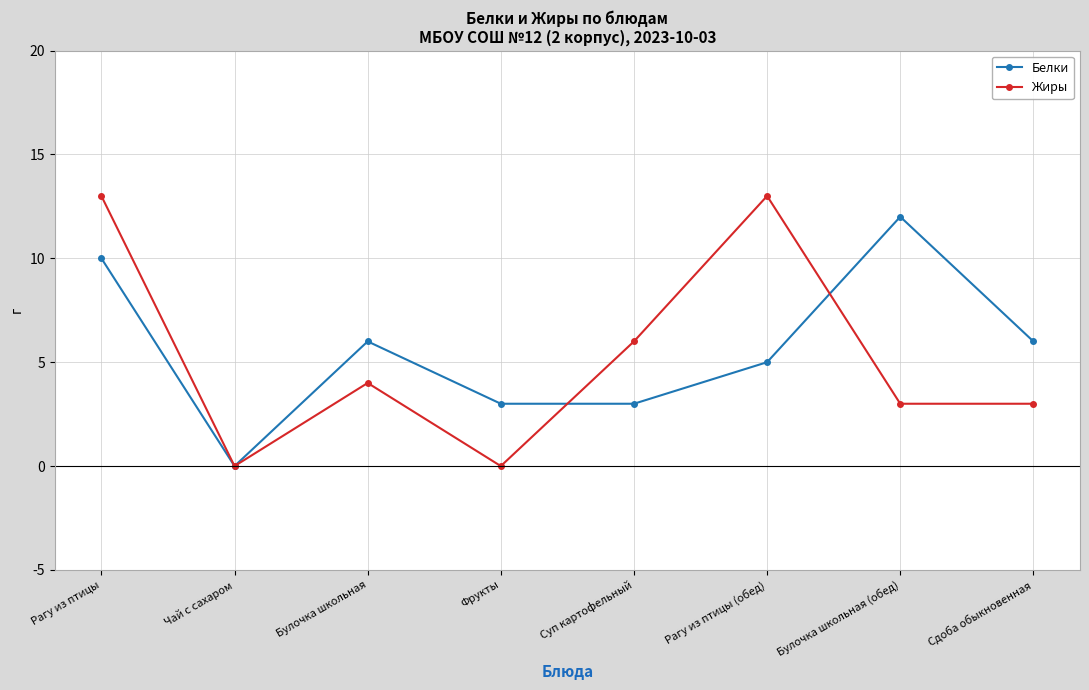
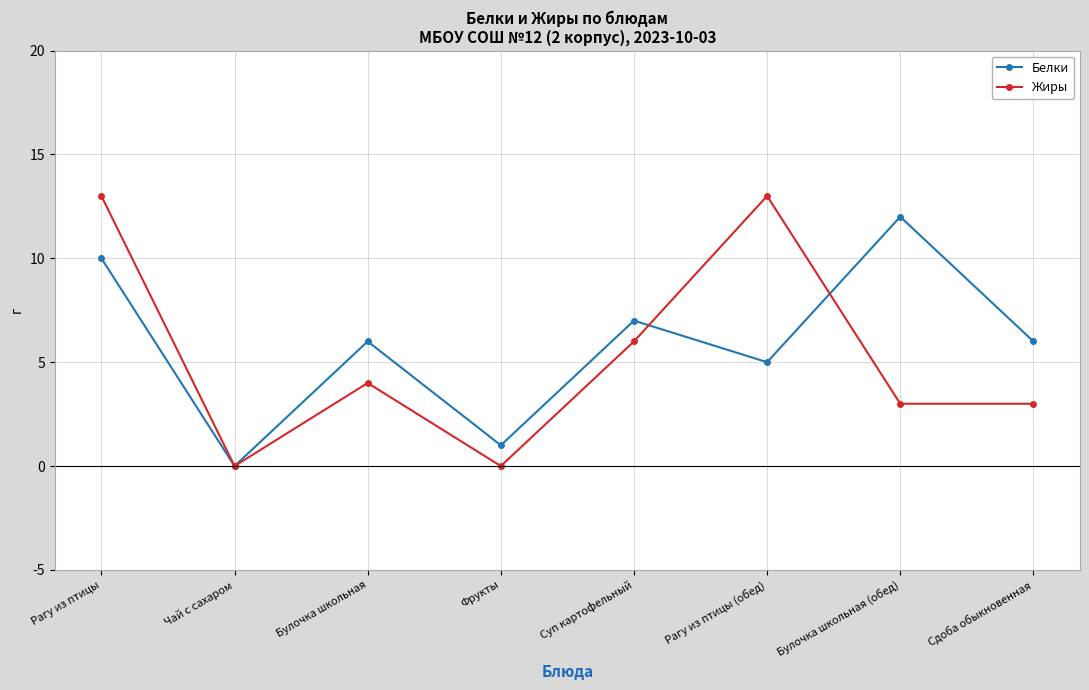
  {
    "Белки": {
      "Рагу из птицы": 10,
      "Булочка школьная": 6,
-     "Фрукты": 3,
-     "Суп картофельный": 3,
+     "Фрукты": 1,
+     "Суп картофельный": 7,
      "Рагу из птицы (обед)": 5,
      "Булочка школьная (обед)": 12,
      "Сдоба обыкновенная": 6
    },
    "Жиры": {
      "Рагу из птицы": 13,
      "Булочка школьная": 4,
      "Фрукты": 0,
      "Суп картофельный": 6,
      "Рагу из птицы (обед)": 13,
      "Булочка школьная (обед)": 3,
      "Сдоба обыкновенная": 3
    }
  }
